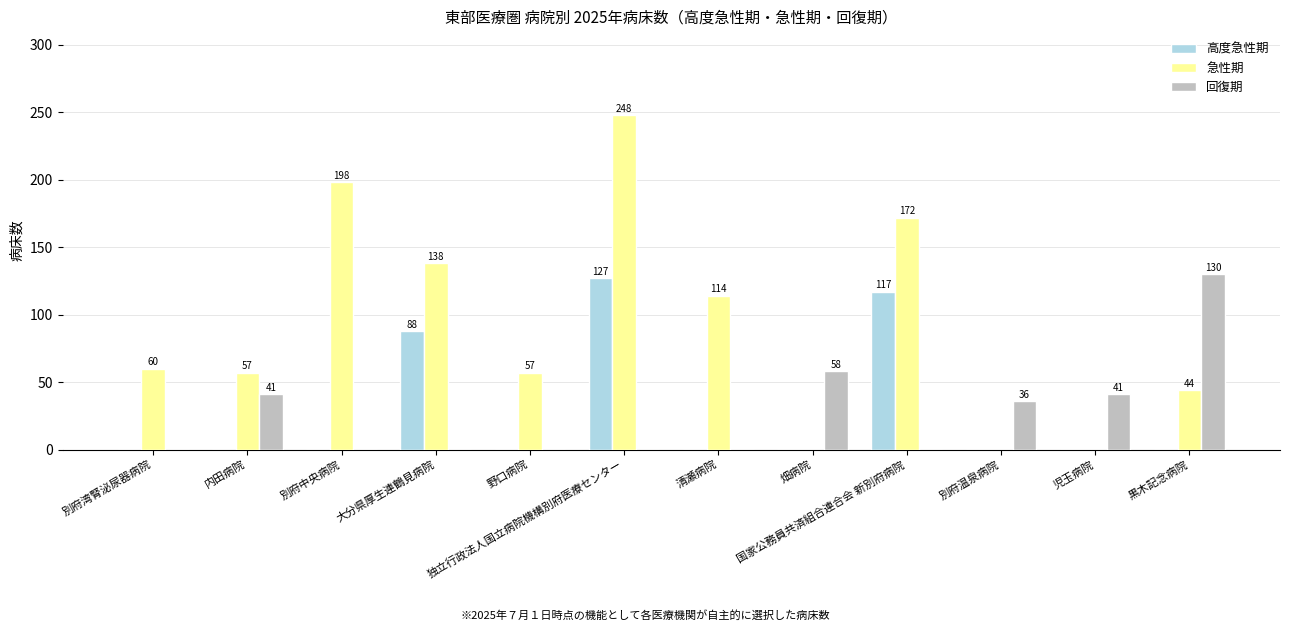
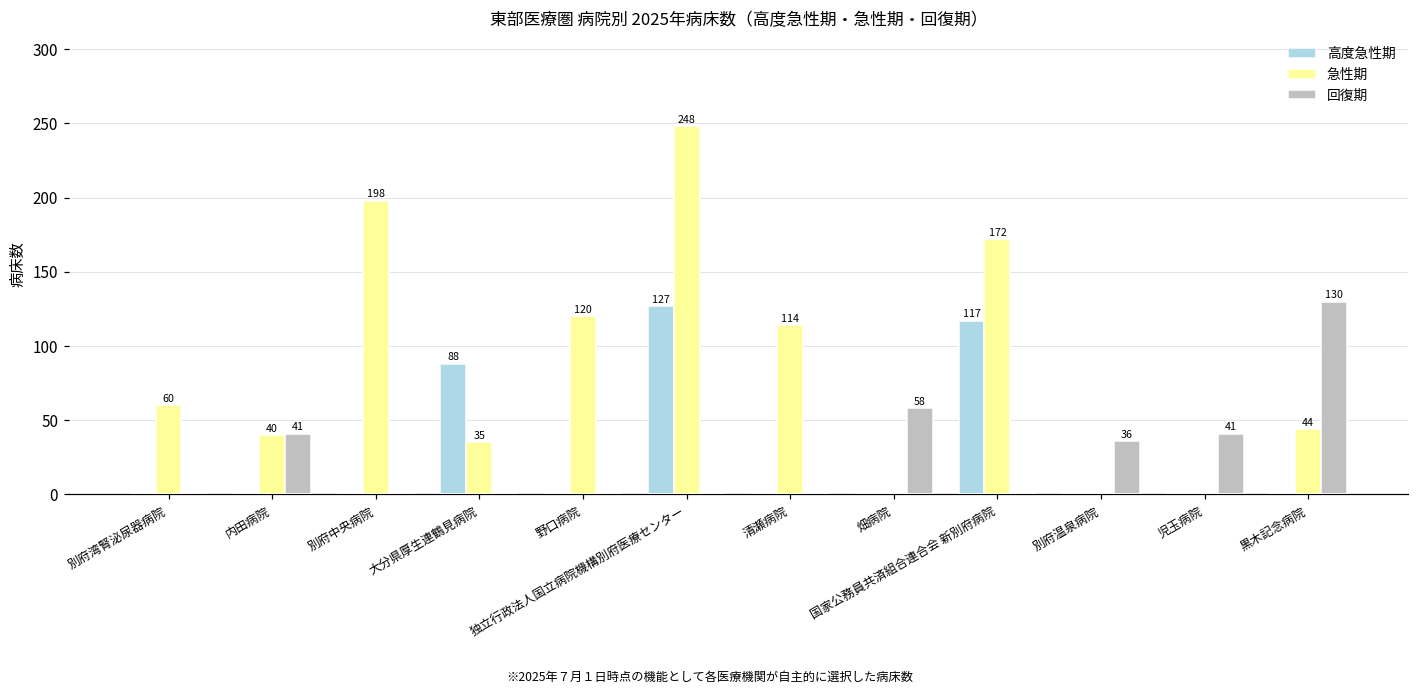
  {
    "急性期": {
      "別府湾腎泌尿器病院": 60,
-     "内田病院": 57,
+     "内田病院": 40,
      "別府中央病院": 198,
-     "大分県厚生連鶴見病院": 138,
-     "野口病院": 57,
+     "大分県厚生連鶴見病院": 35,
+     "野口病院": 120,
      "独立行政法人国立病院機構別府医療センター": 248,
      "清瀬病院": 114,
      "国家公務員共済組合連合会 新別府病院": 172,
      "黒木記念病院": 44
    }
  }
